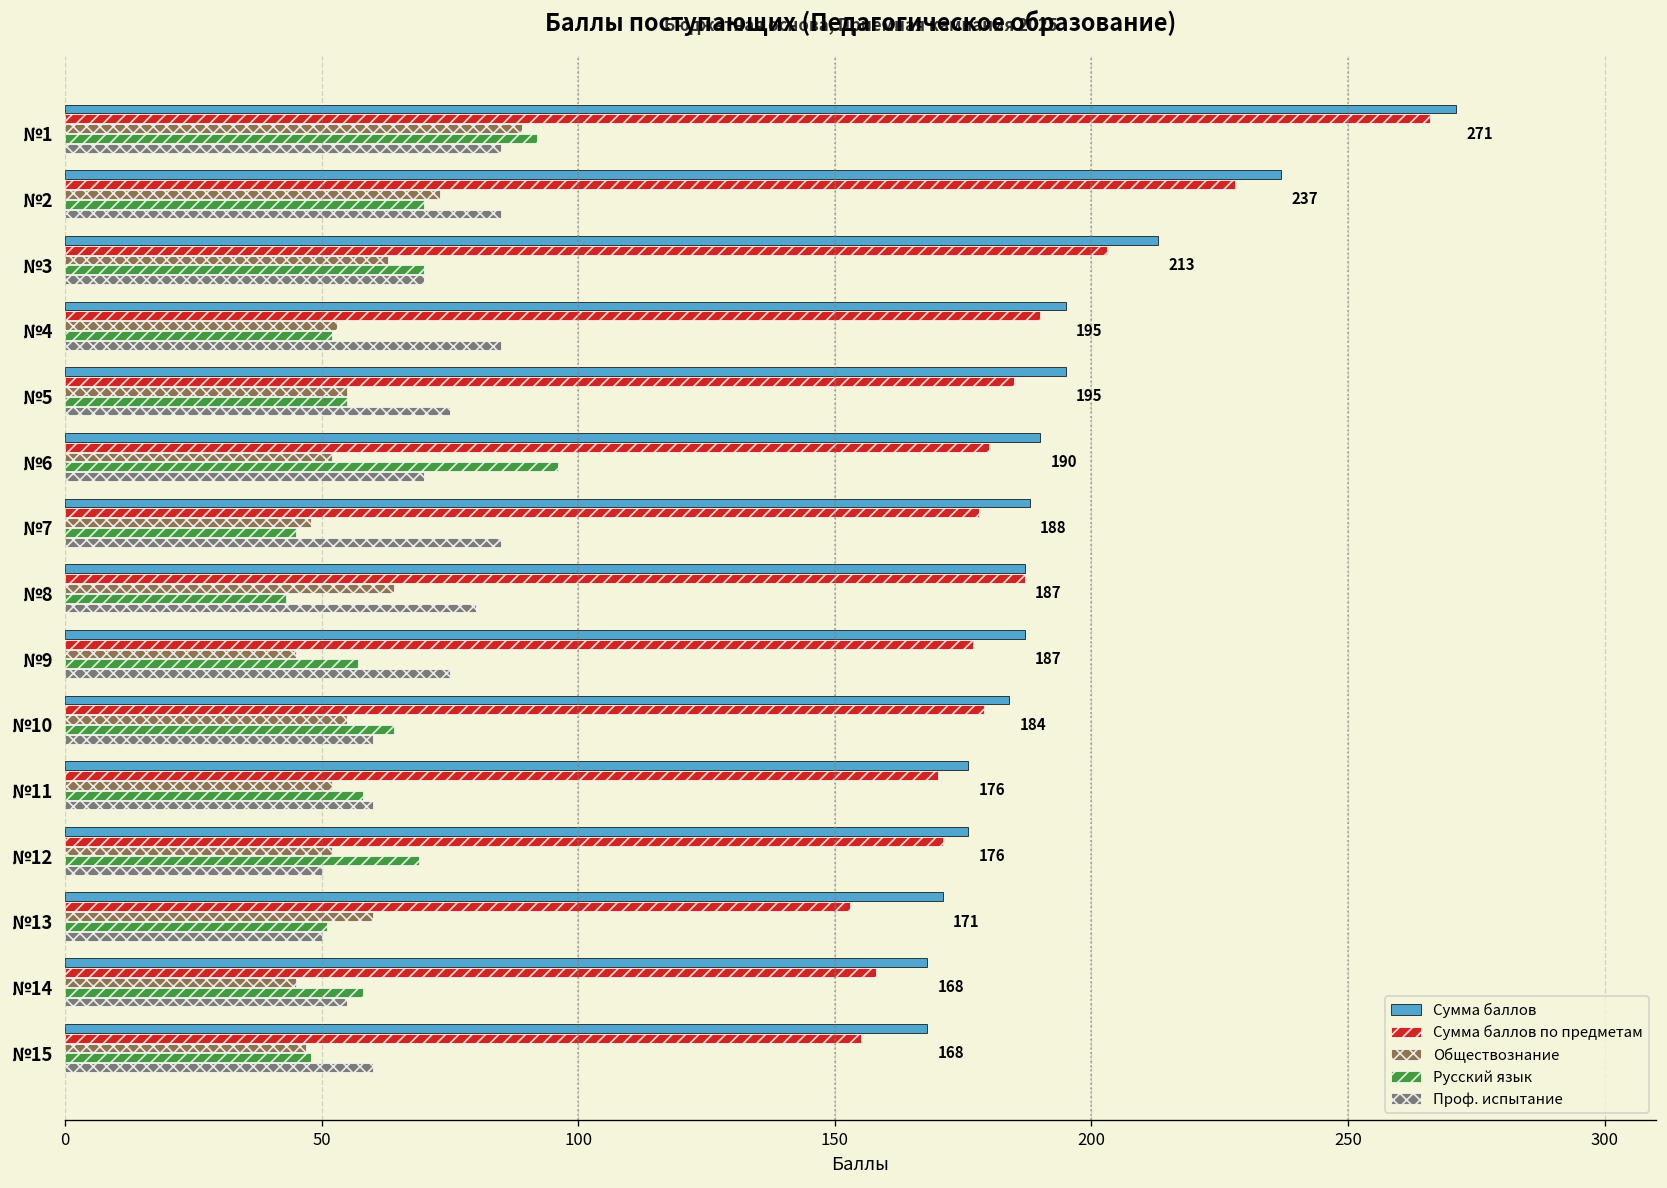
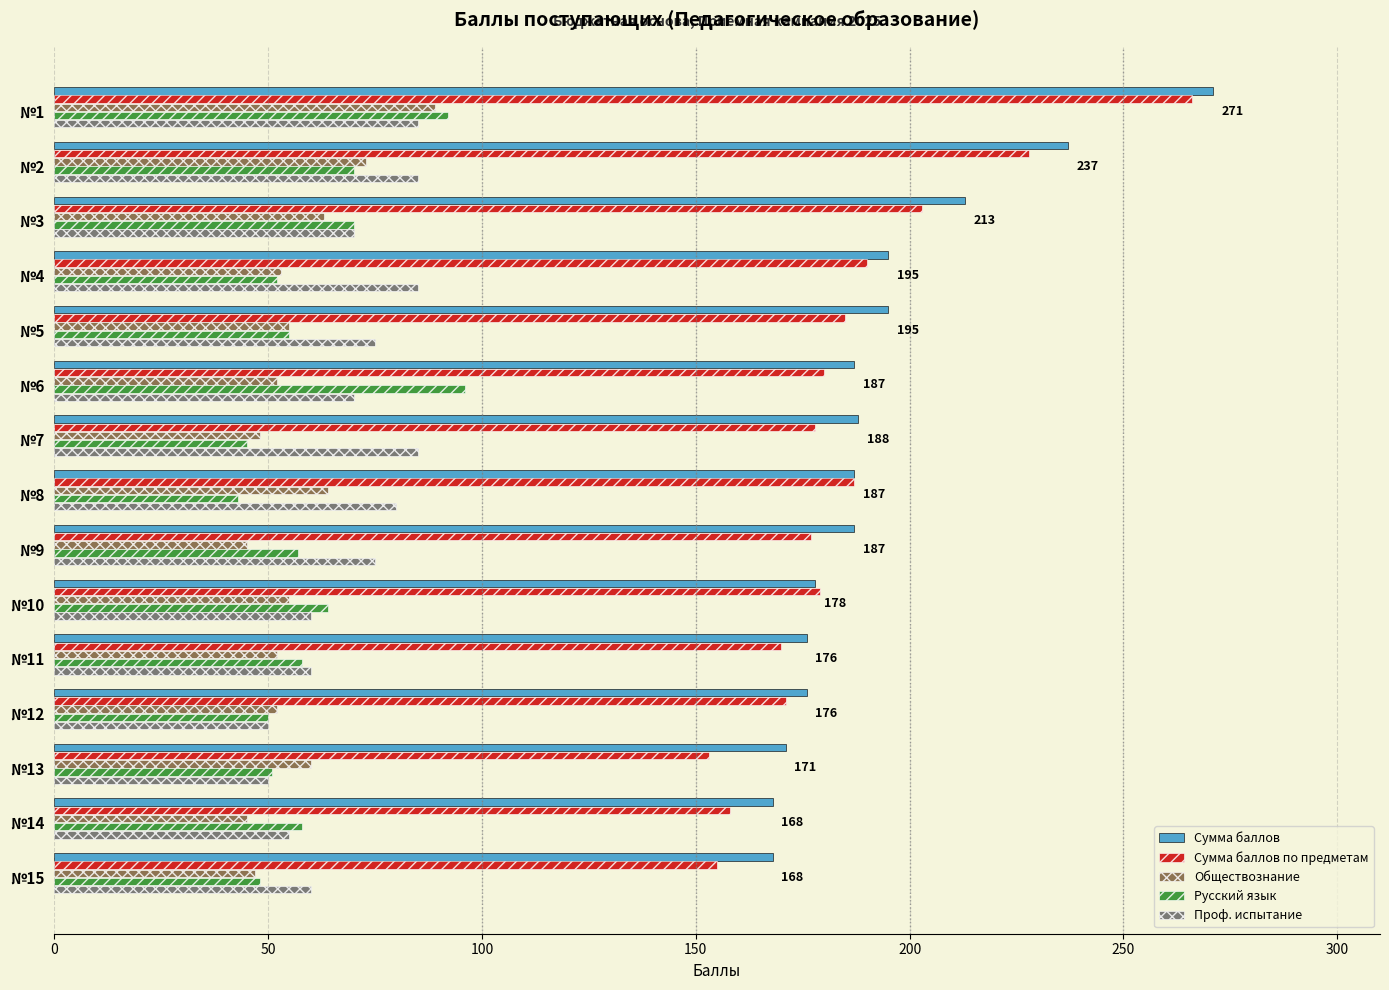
  {
    "Сумма баллов": {
      "№1": 271,
      "№2": 237,
      "№3": 213,
      "№4": 195,
      "№5": 195,
-     "№6": 190,
+     "№6": 187,
      "№7": 188,
      "№9": 187,
-     "№10": 184,
+     "№10": 178,
      "№11": 176,
      "№12": 176,
      "№13": 171,
      "№14": 168,
      "№15": 168
    },
    "Сумма баллов по предметам": {
      "№8": 187
    },
    "Русский язык": {
      "№1": 92,
      "№2": 70,
      "№3": 70,
      "№4": 52,
      "№5": 55,
      "№6": 96,
      "№7": 45,
      "№8": 43,
      "№9": 57,
      "№10": 64,
      "№11": 58,
-     "№12": 69,
+     "№12": 50,
      "№13": 51,
      "№14": 58,
      "№15": 48
    }
  }
